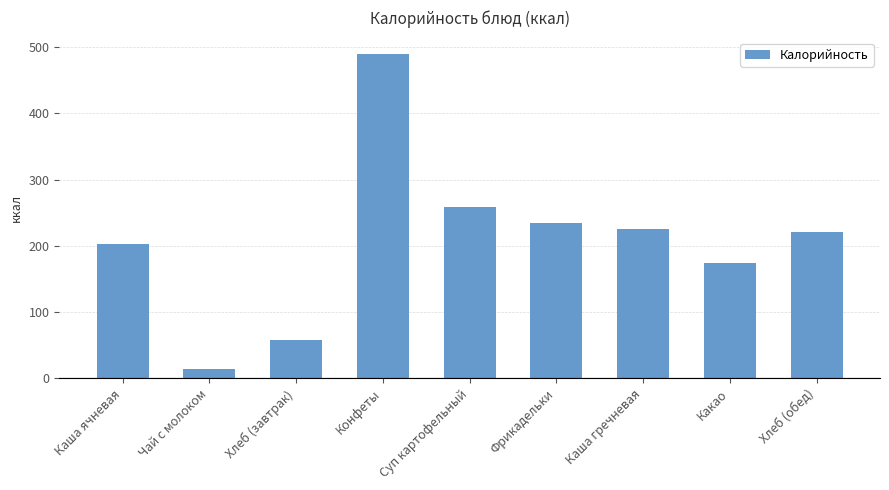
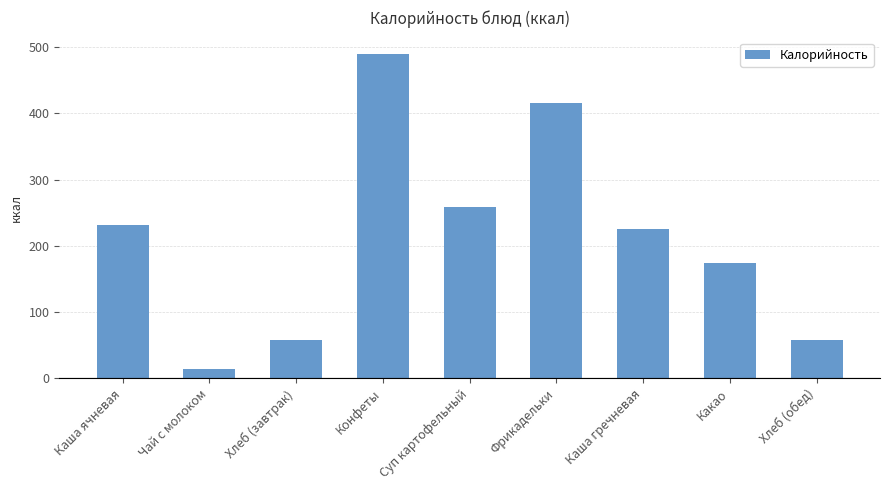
  {
-   "Каша ячневая": 200,
+   "Каша ячневая": 230,
    "Чай с молоком": 10,
    "Хлеб (завтрак)": 60,
    "Конфеты": 490,
    "Суп картофельный": 260,
-   "Фрикадельки": 230,
+   "Фрикадельки": 420,
    "Каша гречневая": 220,
    "Какао": 170,
-   "Хлеб (обед)": 220
+   "Хлеб (обед)": 60
  }
